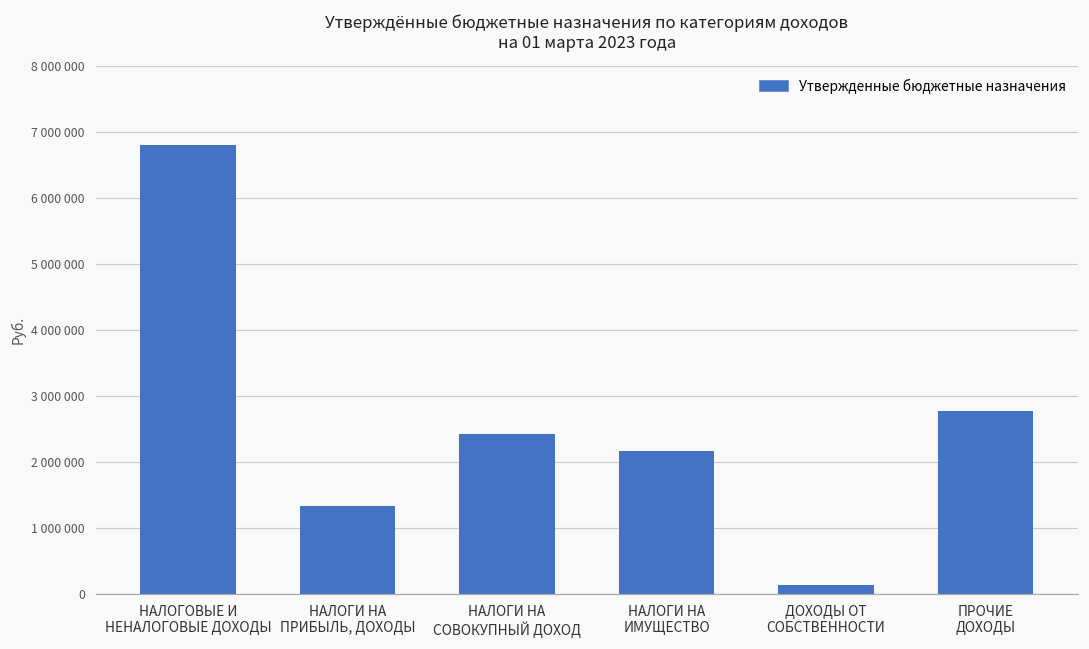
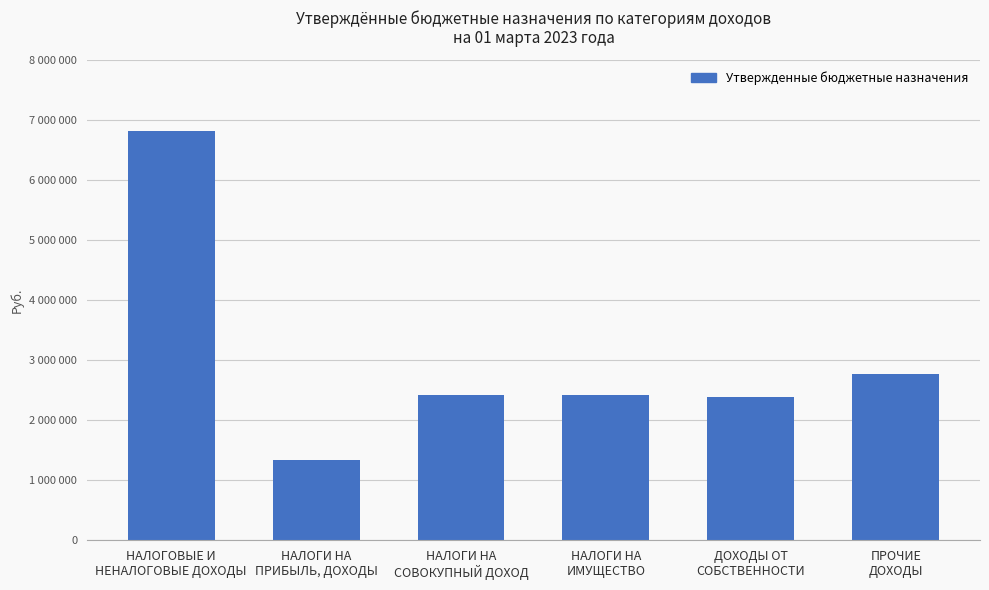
  {
    "НАЛОГОВЫЕ И НЕНАЛОГОВЫЕ ДОХОДЫ": 6800000,
    "НАЛОГИ НА ПРИБЫЛЬ, ДОХОДЫ": 1300000,
    "НАЛОГИ НА СОВОКУПНЫЙ ДОХОД": 2400000,
-   "НАЛОГИ НА ИМУЩЕСТВО": 2200000,
-   "ДОХОДЫ ОТ СОБСТВЕННОСТИ": 100000,
+   "НАЛОГИ НА ИМУЩЕСТВО": 2400000,
+   "ДОХОДЫ ОТ СОБСТВЕННОСТИ": 2400000,
    "ПРОЧИЕ ДОХОДЫ": 2800000
  }
